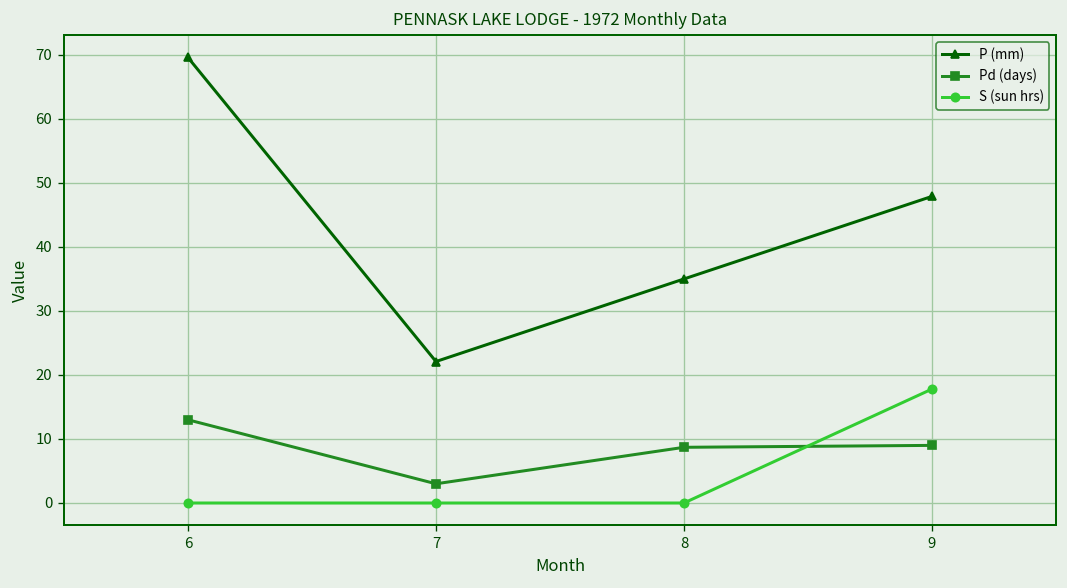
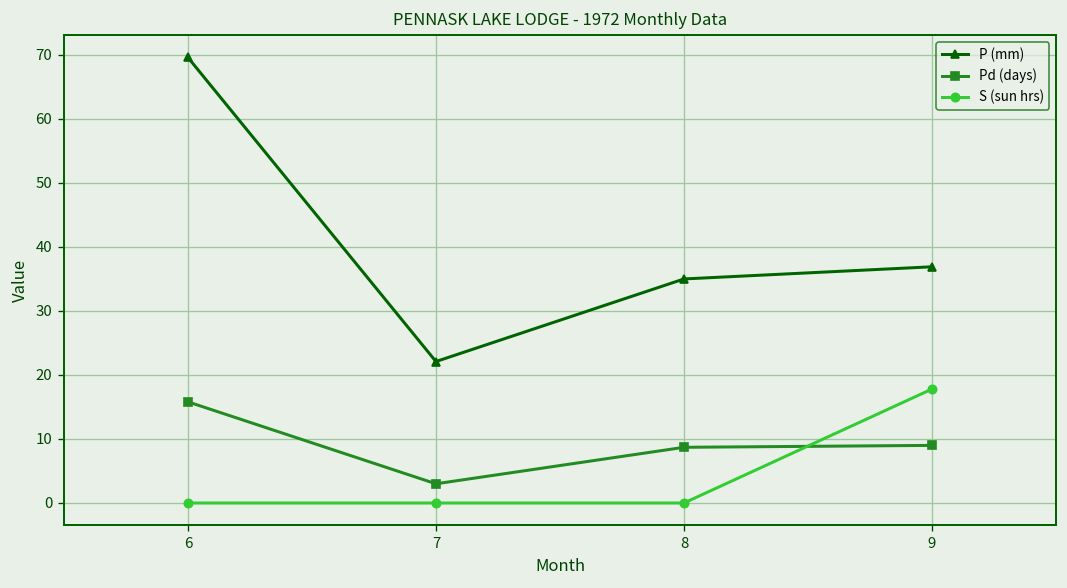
  {
    "P (mm)": {
      "6": 70,
      "7": 22,
      "8": 35,
-     "9": 48
+     "9": 37
    },
    "Pd (days)": {
-     "6": 13,
+     "6": 16,
      "7": 3,
      "8": 9,
      "9": 9
    },
    "S (sun hrs)": {
      "6": 0,
      "7": 0,
      "8": 0,
      "9": 18
    }
  }
